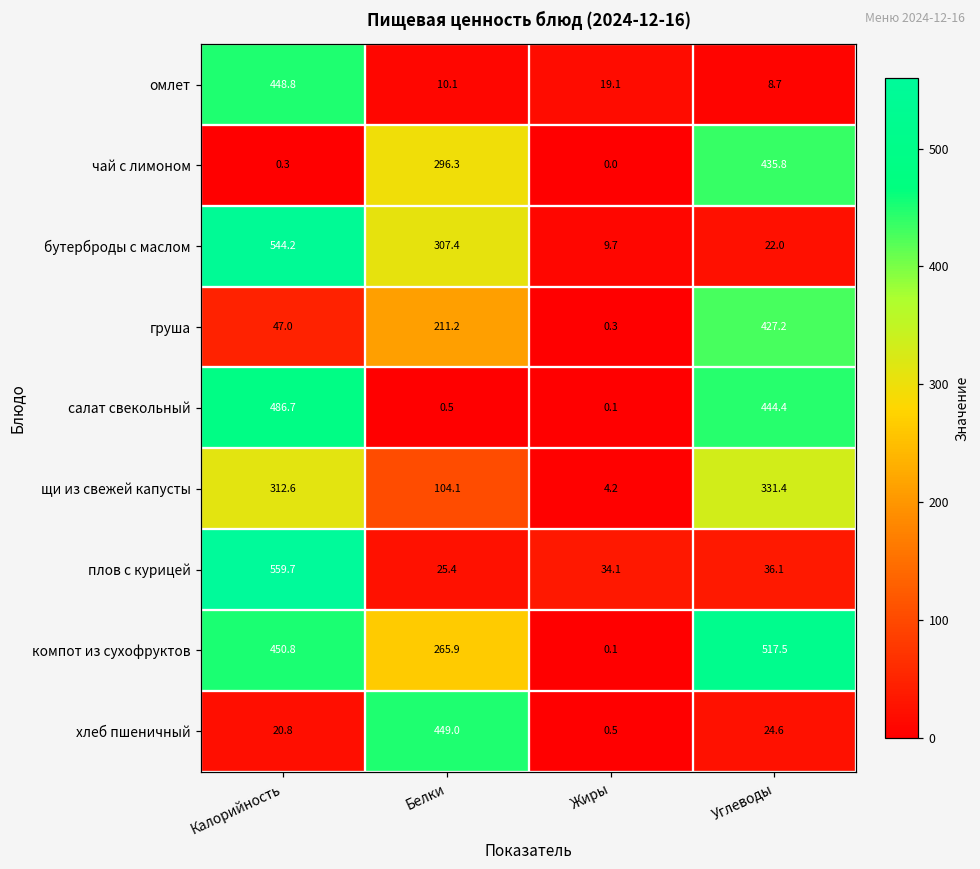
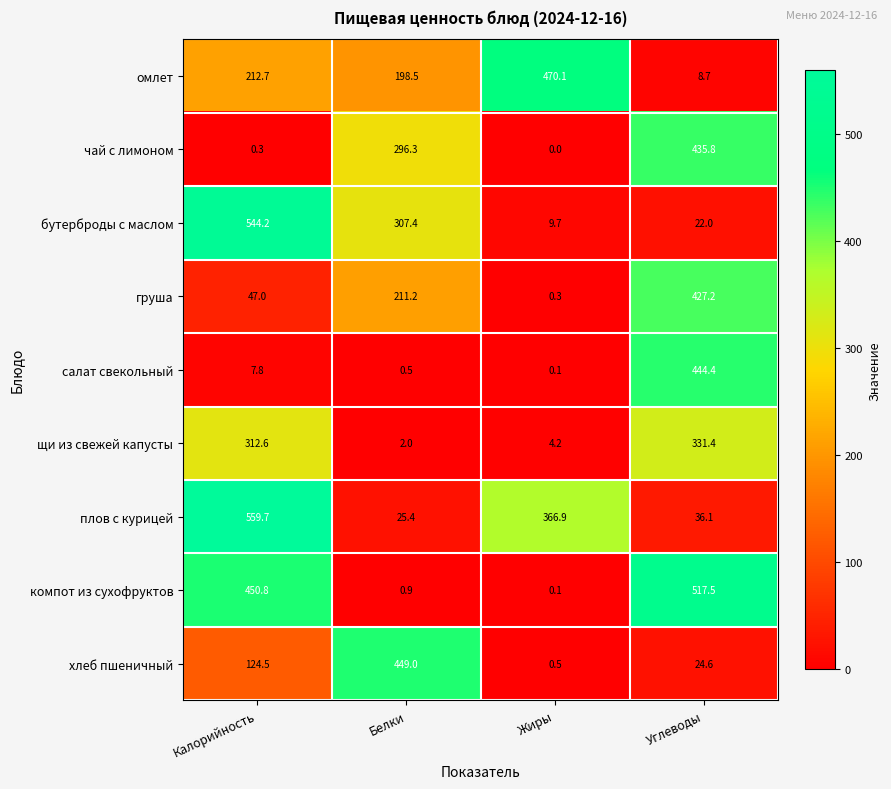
  {
    "омлет": {
-     "Калорийность": 448.8,
-     "Белки": 10.1,
-     "Жиры": 19.1,
+     "Калорийность": 212.7,
+     "Белки": 198.5,
+     "Жиры": 470.1,
      "Углеводы": 8.7
    },
    "чай с лимоном": {
      "Калорийность": 0.3,
      "Белки": 296.3,
      "Жиры": 0.0,
      "Углеводы": 435.8
    },
    "бутерброды с маслом": {
      "Калорийность": 544.2,
      "Белки": 307.4,
      "Жиры": 9.7,
      "Углеводы": 22.0
    },
    "груша": {
      "Калорийность": 47.0,
      "Белки": 211.2,
      "Жиры": 0.3,
      "Углеводы": 427.2
    },
    "салат свекольный": {
-     "Калорийность": 486.7,
+     "Калорийность": 7.8,
      "Белки": 0.5,
      "Жиры": 0.1,
      "Углеводы": 444.4
    },
    "щи из свежей капусты": {
      "Калорийность": 312.6,
-     "Белки": 104.1,
+     "Белки": 2.0,
      "Жиры": 4.2,
      "Углеводы": 331.4
    },
    "плов с курицей": {
      "Калорийность": 559.7,
      "Белки": 25.4,
-     "Жиры": 34.1,
+     "Жиры": 366.9,
      "Углеводы": 36.1
    },
    "компот из сухофруктов": {
      "Калорийность": 450.8,
-     "Белки": 265.9,
+     "Белки": 0.9,
      "Жиры": 0.1,
      "Углеводы": 517.5
    },
    "хлеб пшеничный": {
-     "Калорийность": 20.8,
+     "Калорийность": 124.5,
      "Белки": 449.0,
      "Жиры": 0.5,
      "Углеводы": 24.6
    }
  }
